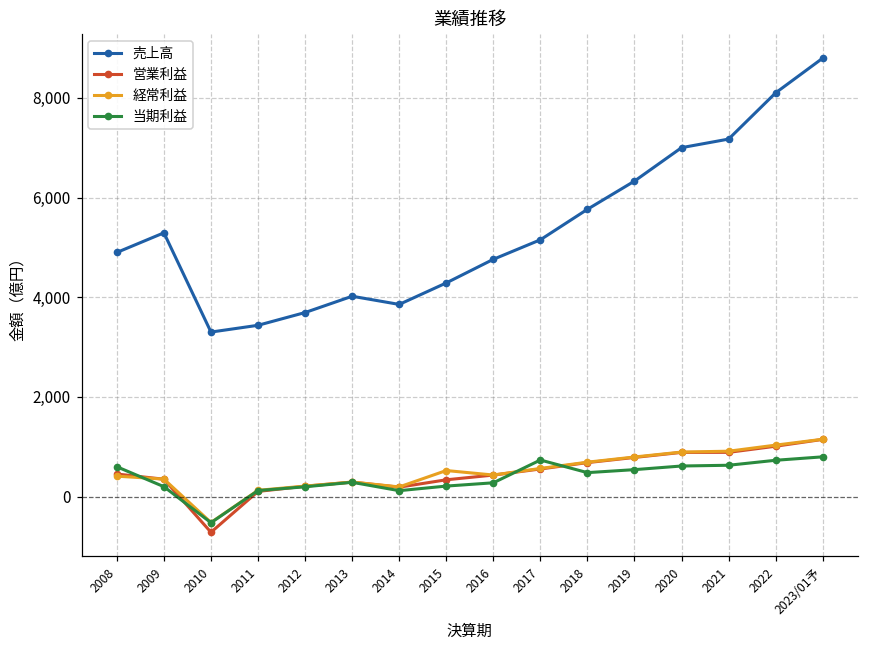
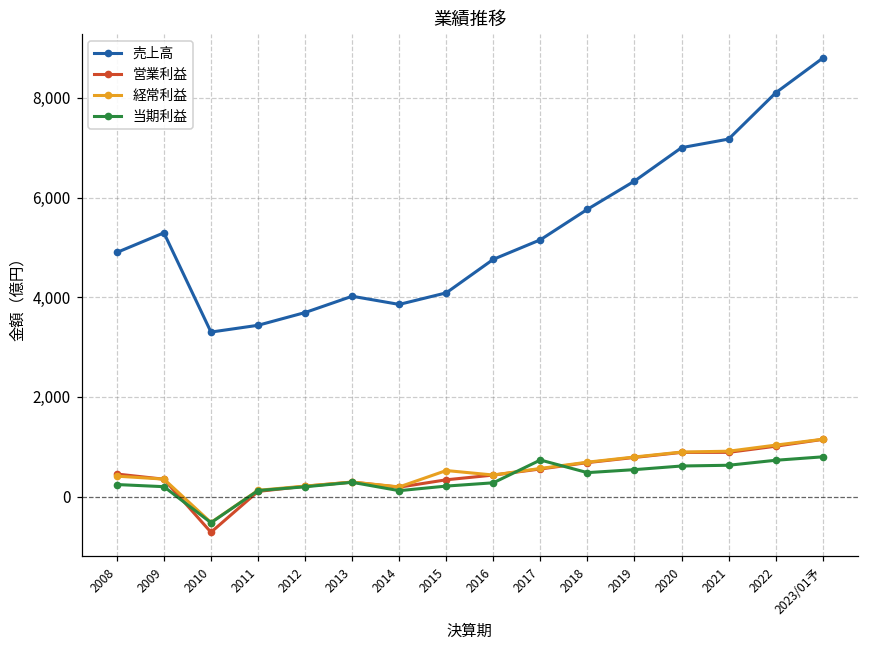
  {
    "売上高": {
      "2008": "4,900",
      "2009": "5,300",
      "2010": "3,300",
      "2011": "3,400",
      "2012": "3,700",
      "2013": "4,000",
      "2014": "3,900",
-     "2015": "4,300",
+     "2015": "4,100",
      "2016": "4,800",
      "2017": "5,200",
      "2018": "5,800",
      "2019": "6,300",
      "2020": "7,000",
      "2021": "7,200",
      "2022": "8,100",
      "2023/01予": "8,800"
    },
    "営業利益": {
      "2010": "-700",
      "2015": "300"
    },
    "経常利益": {
      "2015": "500"
    },
    "当期利益": {
-     "2008": "600",
+     "2008": "200",
      "2009": "200",
      "2014": "100",
      "2015": "200",
      "2016": "300",
      "2017": "700",
      "2018": "500",
      "2019": "500",
      "2020": "600",
      "2021": "600",
      "2022": "700",
      "2023/01予": "800"
    }
  }
